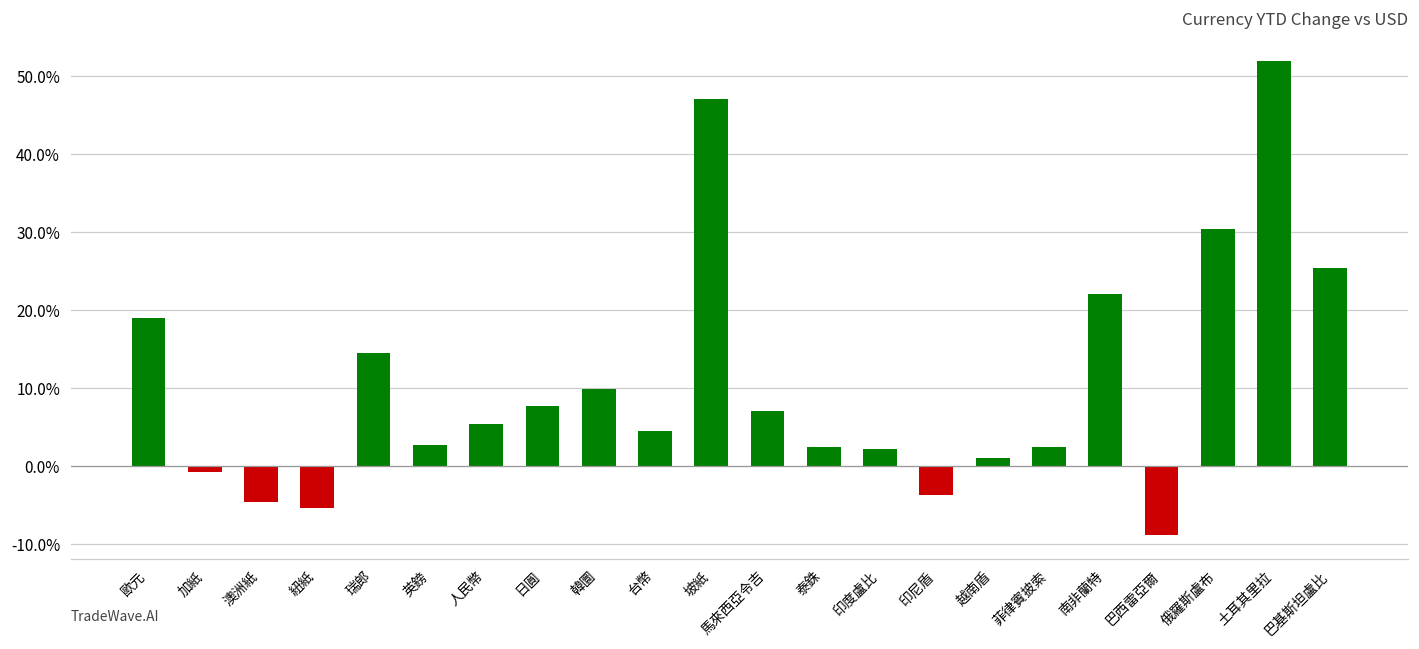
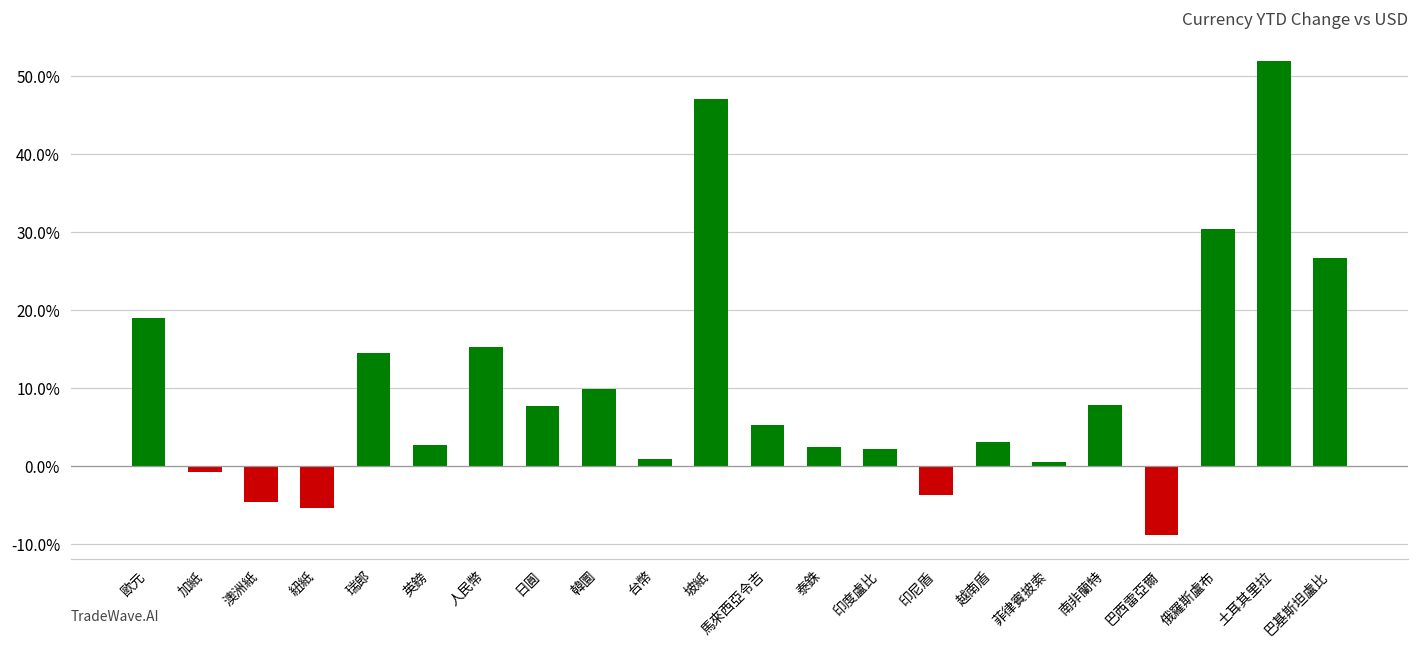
  {
    "歐元": "19%",
    "加紙": "-1%",
    "澳洲紙": "-5%",
    "紐紙": "-5%",
    "瑞郎": "15%",
    "英鎊": "3%",
-   "人民幣": "5%",
+   "人民幣": "15%",
    "日圓": "8%",
    "韓圜": "10%",
-   "台幣": "5%",
+   "台幣": "1%",
    "坡紙": "47%",
-   "馬來西亞令吉": "7%",
+   "馬來西亞令吉": "5%",
    "泰銖": "2%",
    "印度盧比": "2%",
    "印尼盾": "-4%",
-   "越南盾": "1%",
-   "菲律賓披索": "3%",
-   "南非蘭特": "22%",
+   "越南盾": "3%",
+   "菲律賓披索": "1%",
+   "南非蘭特": "8%",
    "巴西雷亞爾": "-9%",
    "俄羅斯盧布": "30%",
    "土耳其里拉": "52%",
-   "巴基斯坦盧比": "25%"
+   "巴基斯坦盧比": "27%"
  }
